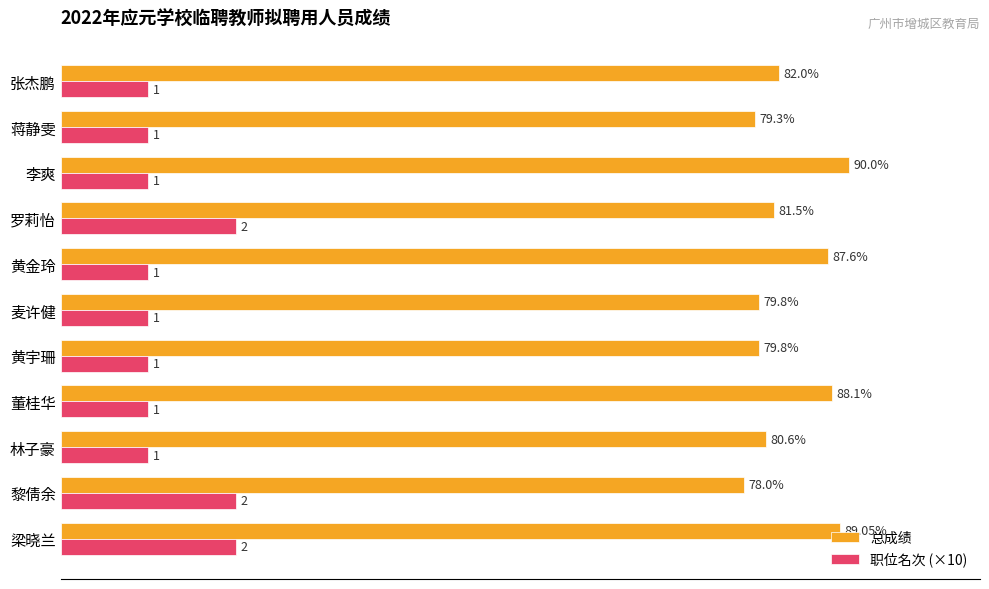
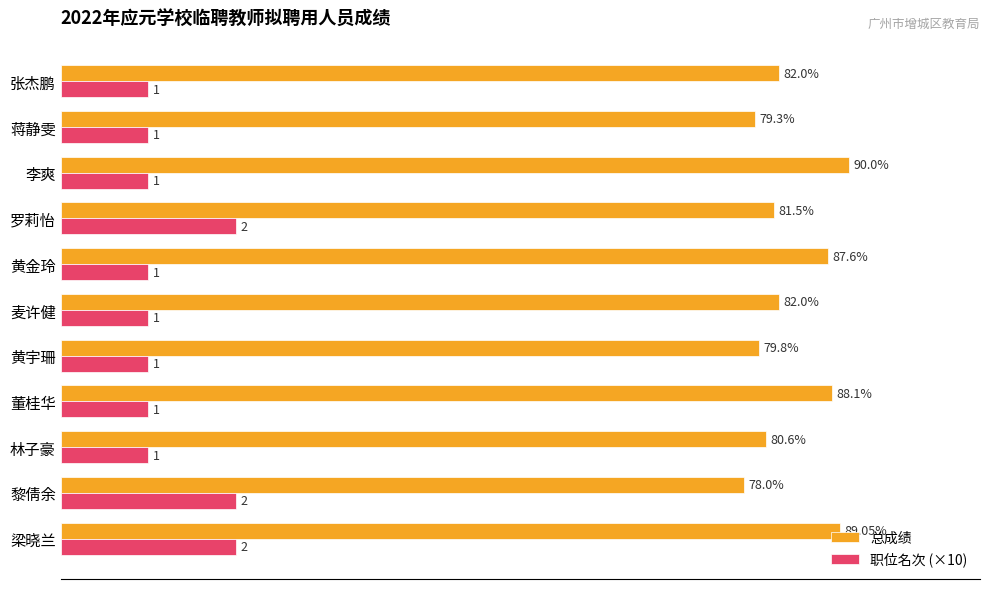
  {
    "总成绩": {
      "张杰鹏": "82.0%",
      "蒋静雯": "79.3%",
      "李爽": "90.0%",
      "罗莉怡": "81.5%",
      "黄金玲": "87.6%",
-     "麦许健": "79.8%",
+     "麦许健": "82.0%",
      "黄宇珊": "79.8%",
      "董桂华": "88.1%",
      "林子豪": "80.6%",
      "黎倩余": "78.0%",
      "梁晓兰": "89.05%"
    }
  }
